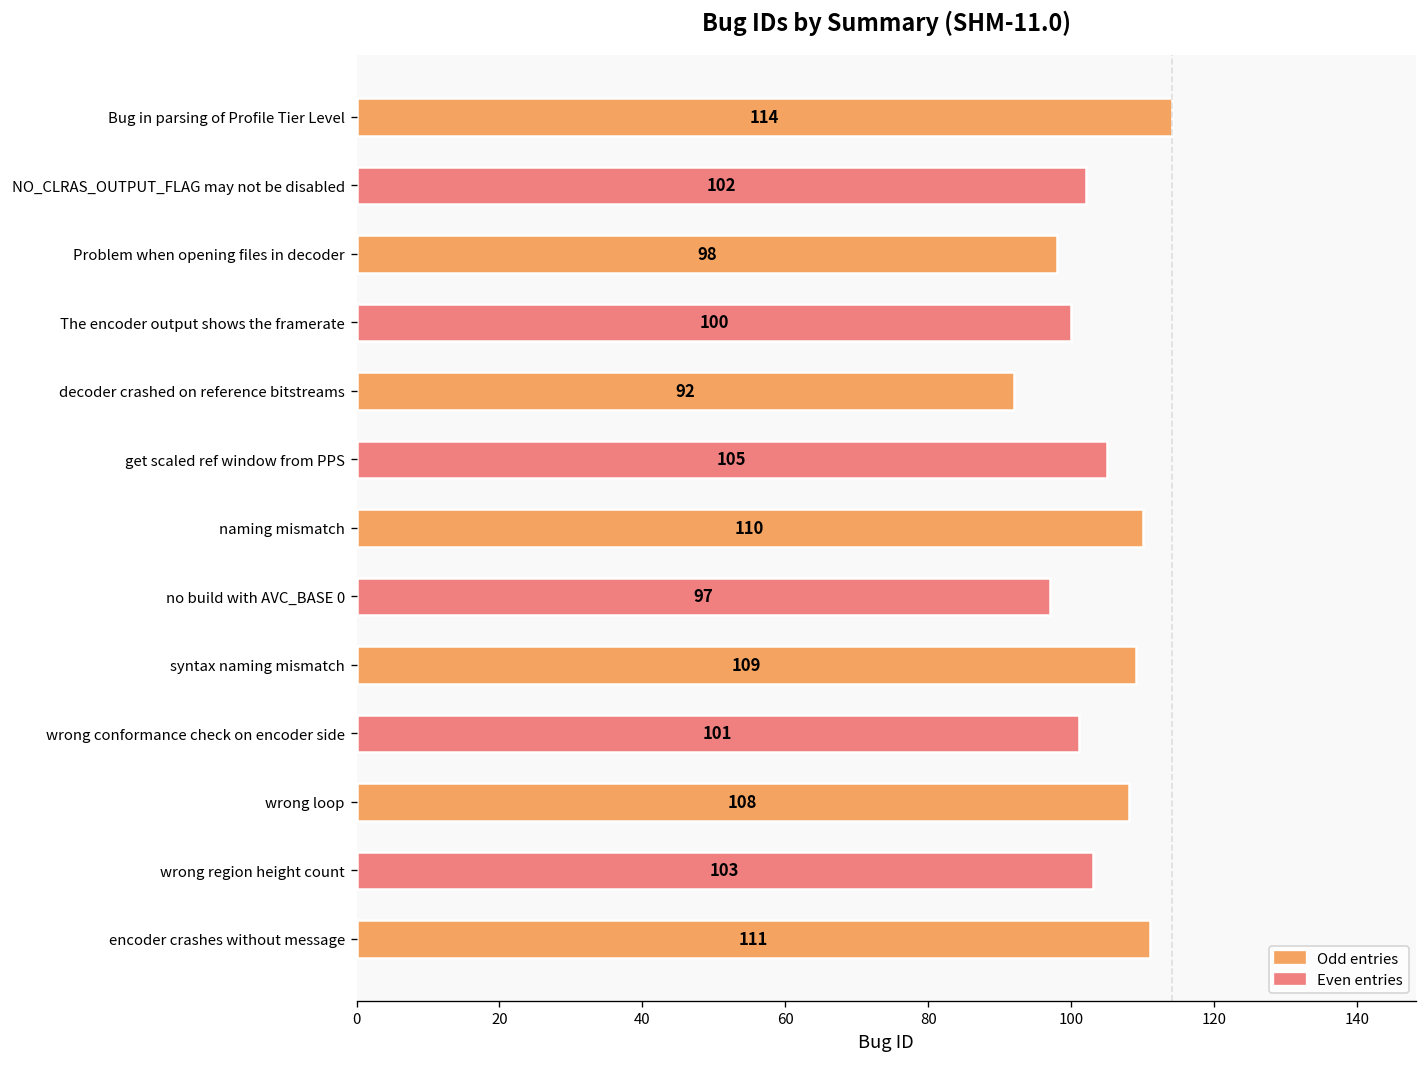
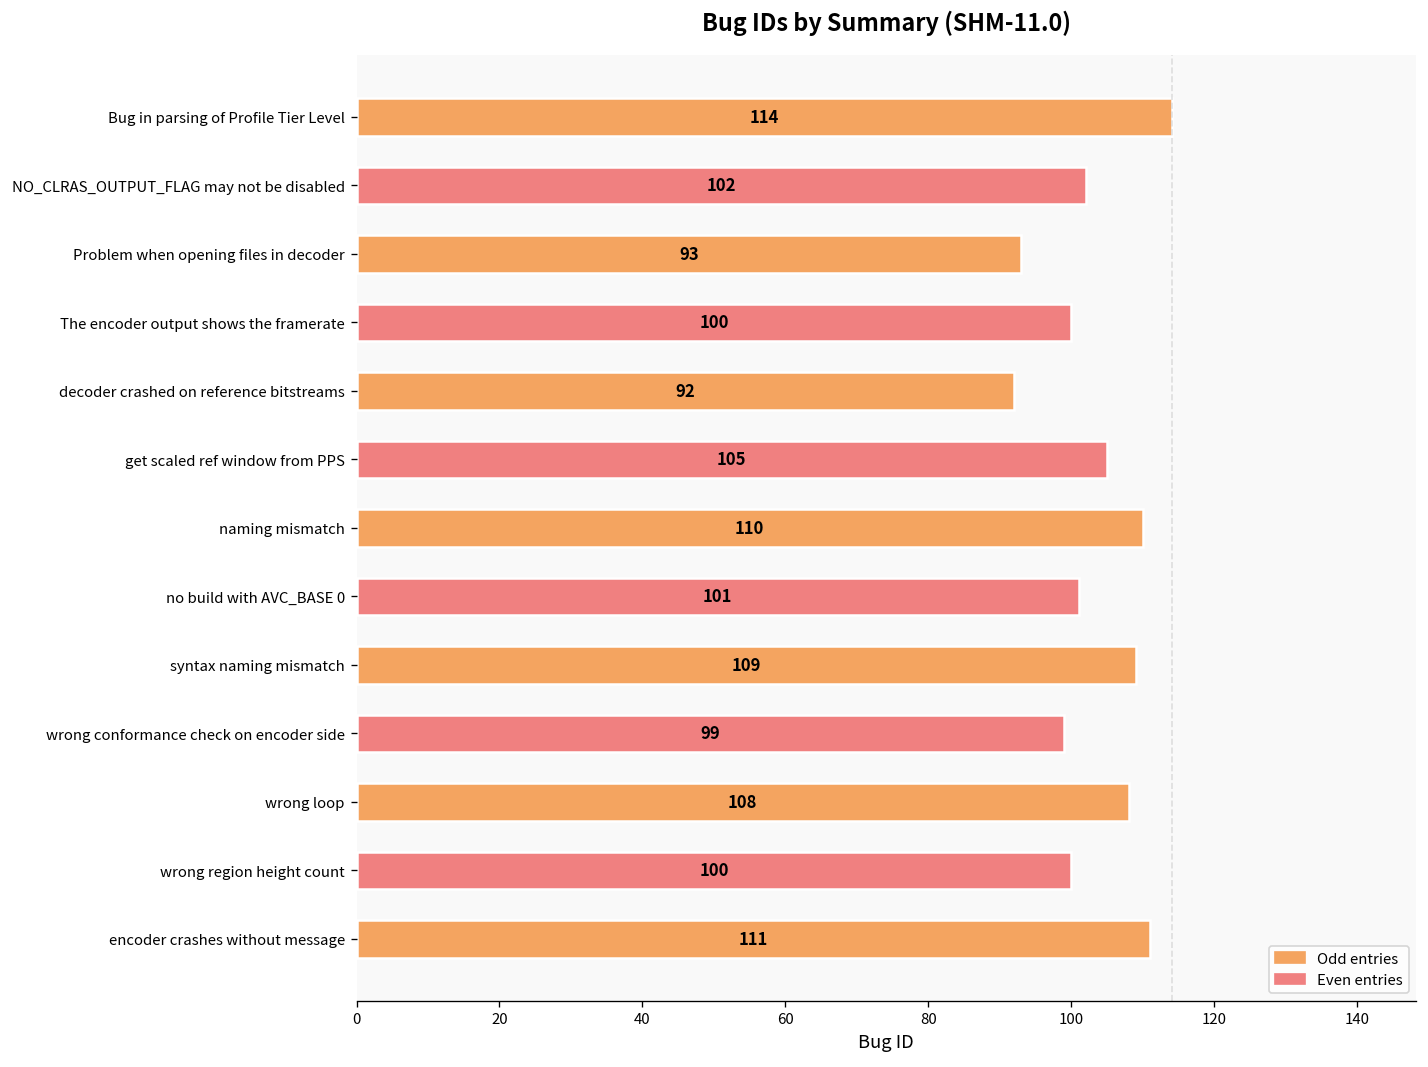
  {
    "Bug in parsing of Profile Tier Level": 114,
    "NO_CLRAS_OUTPUT_FLAG may not be disabled": 102,
-   "Problem when opening files in decoder": 98,
+   "Problem when opening files in decoder": 93,
    "The encoder output shows the framerate": 100,
    "decoder crashed on reference bitstreams": 92,
    "get scaled ref window from PPS": 105,
    "naming mismatch": 110,
-   "no build with AVC_BASE 0": 97,
+   "no build with AVC_BASE 0": 101,
    "syntax naming mismatch": 109,
-   "wrong conformance check on encoder side": 101,
+   "wrong conformance check on encoder side": 99,
    "wrong loop": 108,
-   "wrong region height count": 103,
+   "wrong region height count": 100,
    "encoder crashes without message": 111
  }
